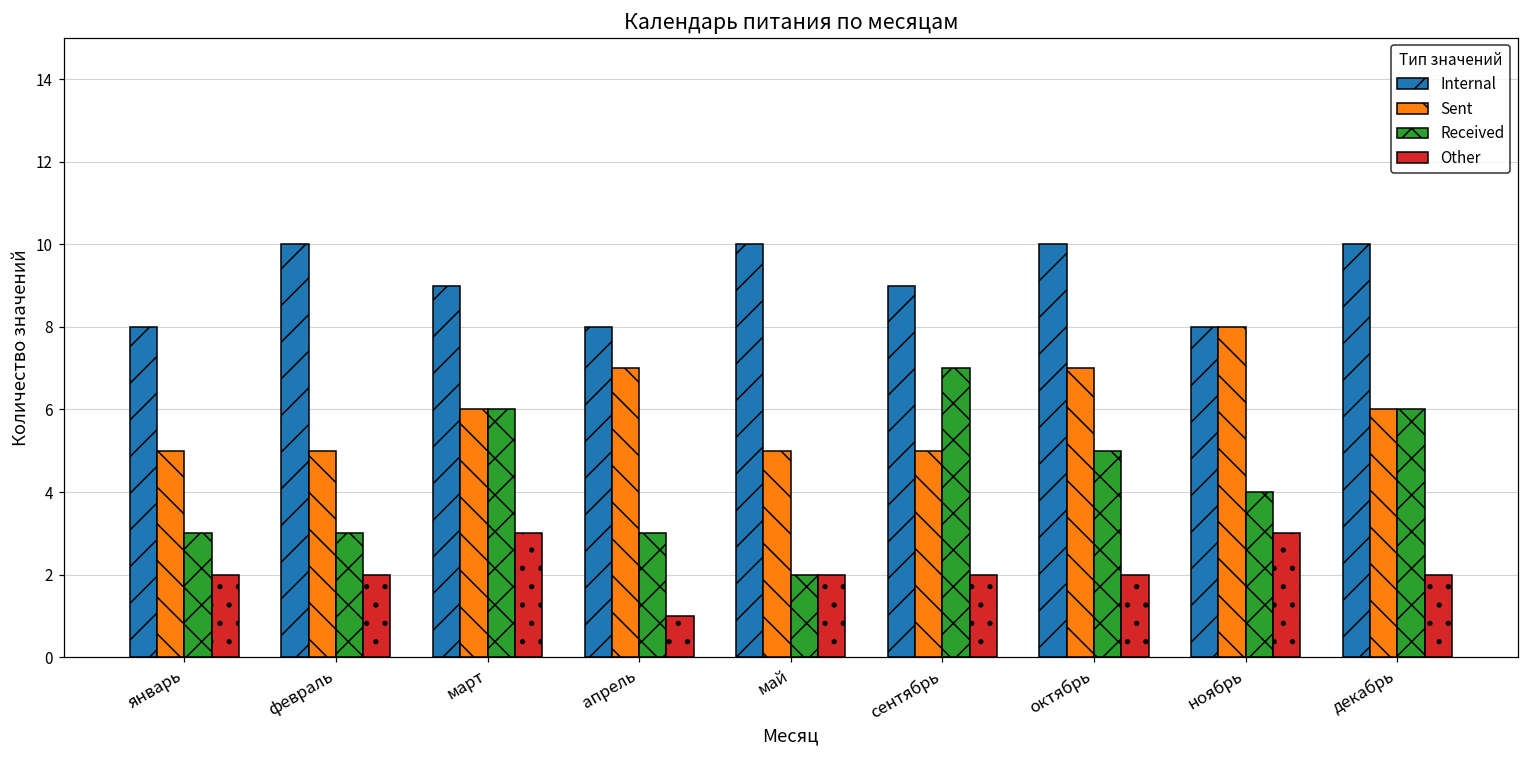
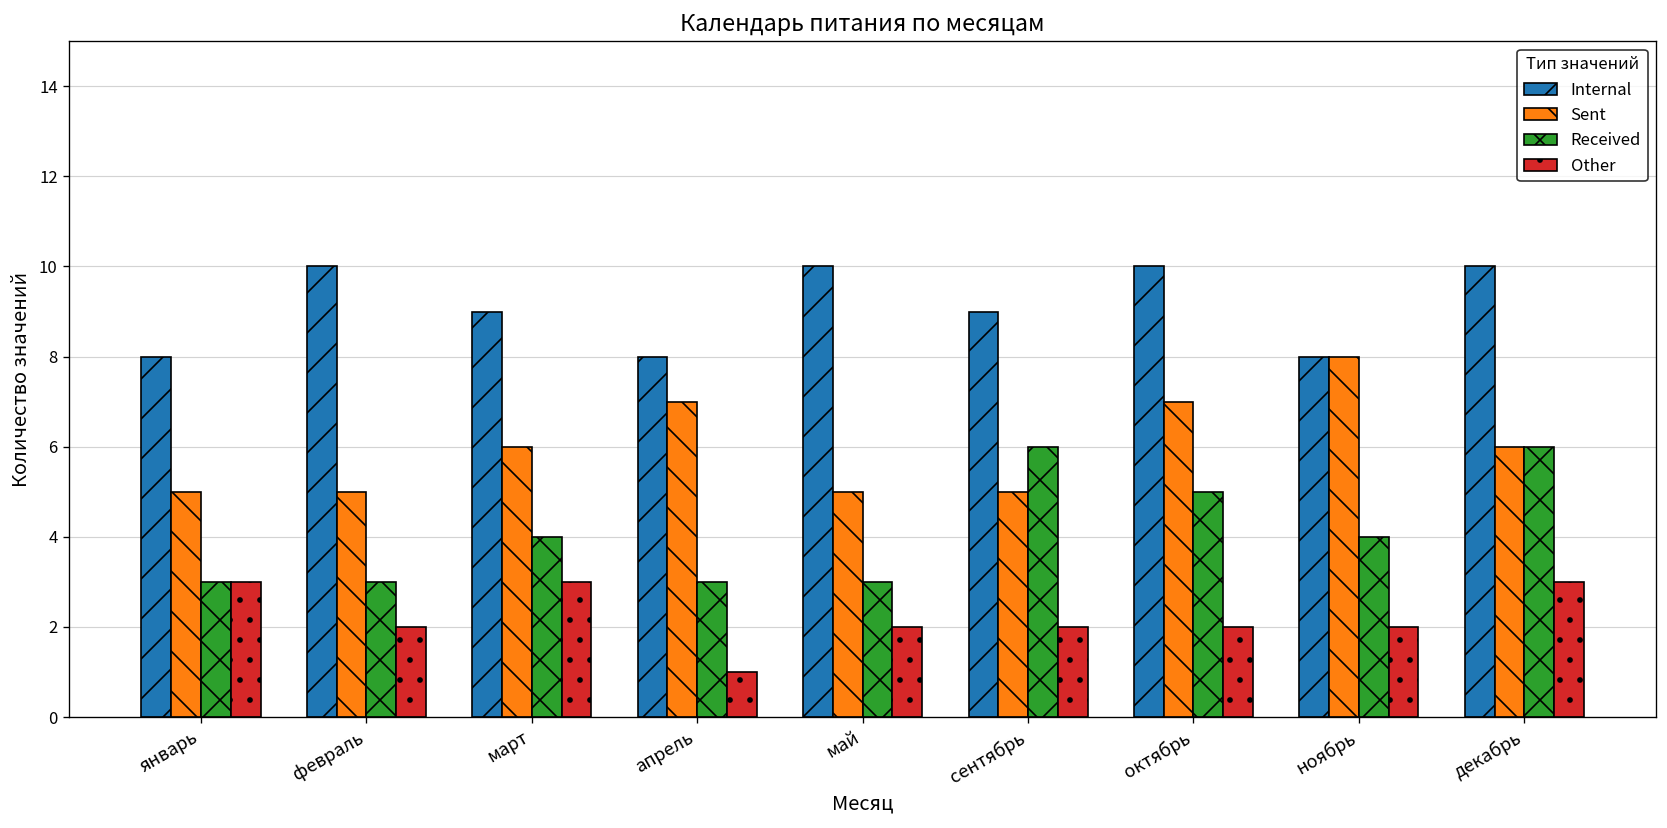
  {
    "Internal": {
      "январь": 8,
      "февраль": 10,
      "март": 9,
      "апрель": 8,
      "май": 10,
      "сентябрь": 9,
      "октябрь": 10,
      "ноябрь": 8,
      "декабрь": 10
    },
    "Sent": {
      "январь": 5,
      "февраль": 5,
      "март": 6,
      "апрель": 7,
      "май": 5,
      "сентябрь": 5,
      "октябрь": 7,
      "ноябрь": 8,
      "декабрь": 6
    },
    "Received": {
      "январь": 3,
      "февраль": 3,
-     "март": 6,
+     "март": 4,
      "апрель": 3,
-     "май": 2,
-     "сентябрь": 7,
+     "май": 3,
+     "сентябрь": 6,
      "октябрь": 5,
      "ноябрь": 4,
      "декабрь": 6
    },
    "Other": {
-     "январь": 2,
+     "январь": 3,
      "февраль": 2,
      "март": 3,
      "апрель": 1,
      "май": 2,
      "сентябрь": 2,
      "октябрь": 2,
-     "ноябрь": 3,
-     "декабрь": 2
+     "ноябрь": 2,
+     "декабрь": 3
    }
  }
